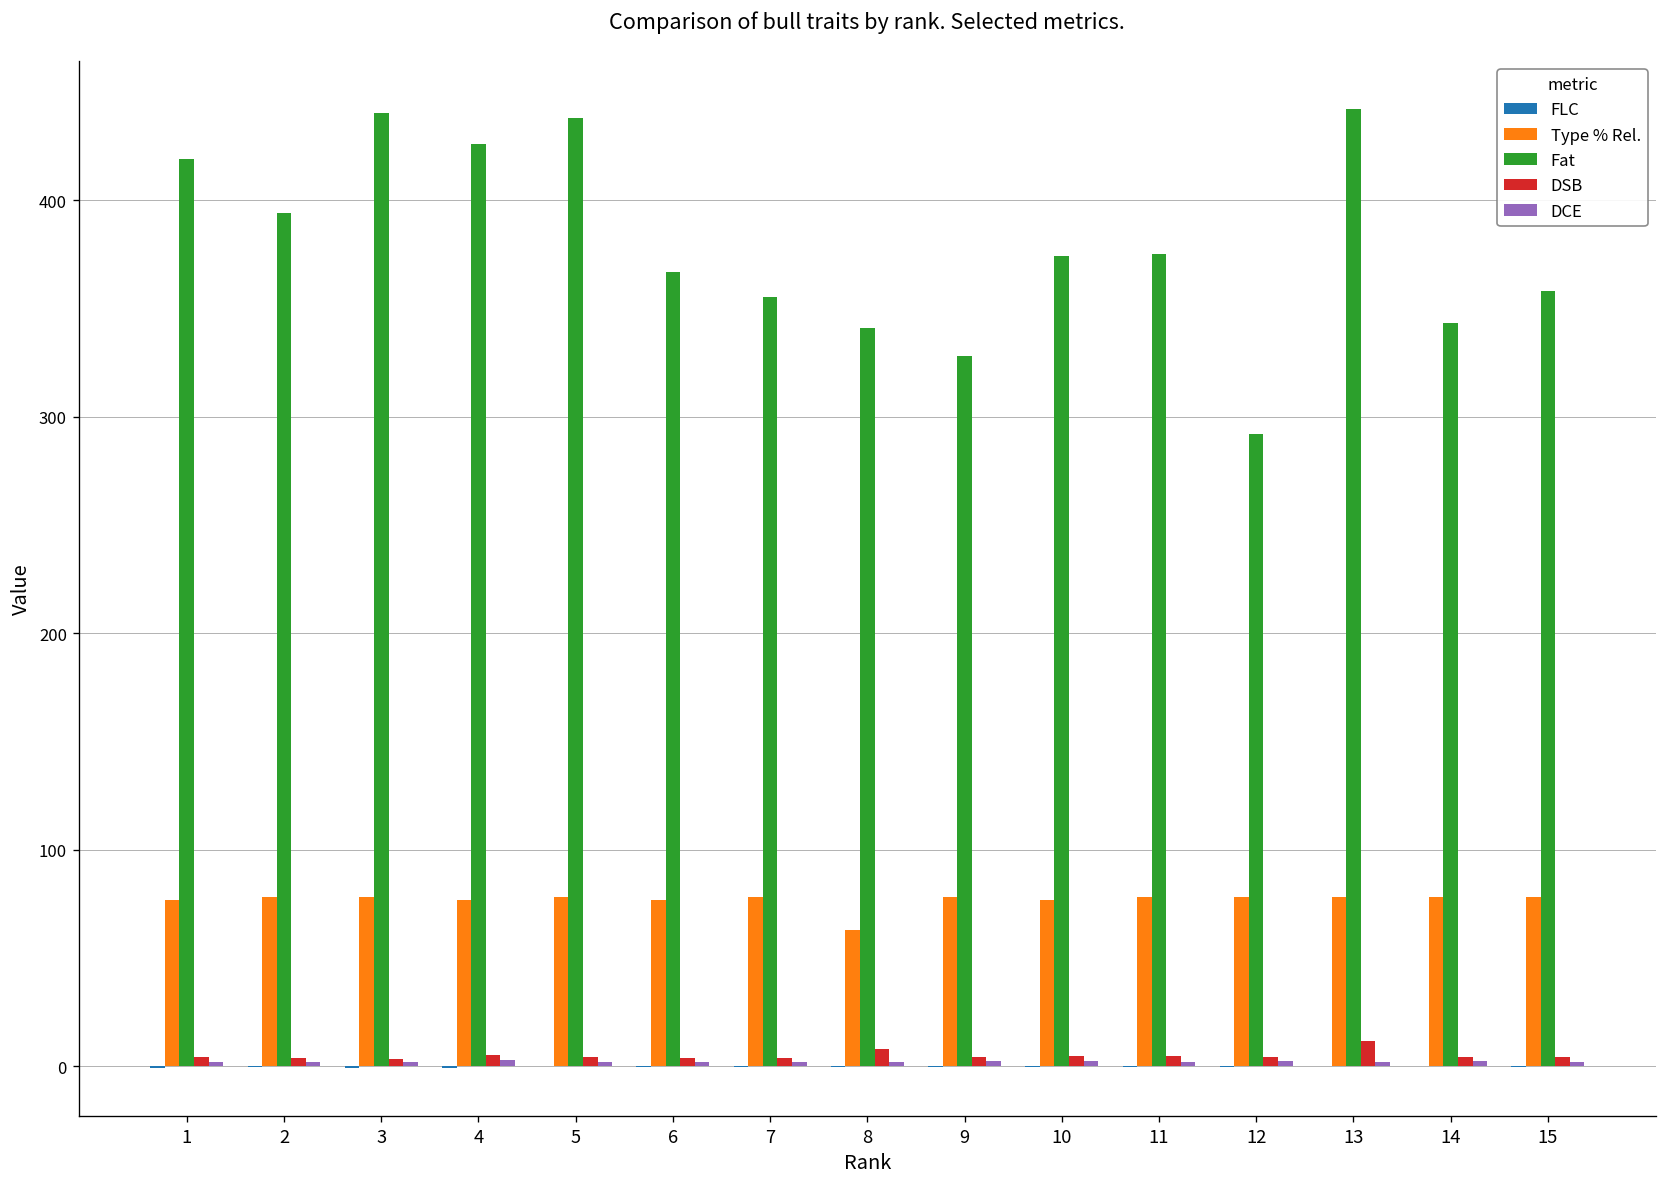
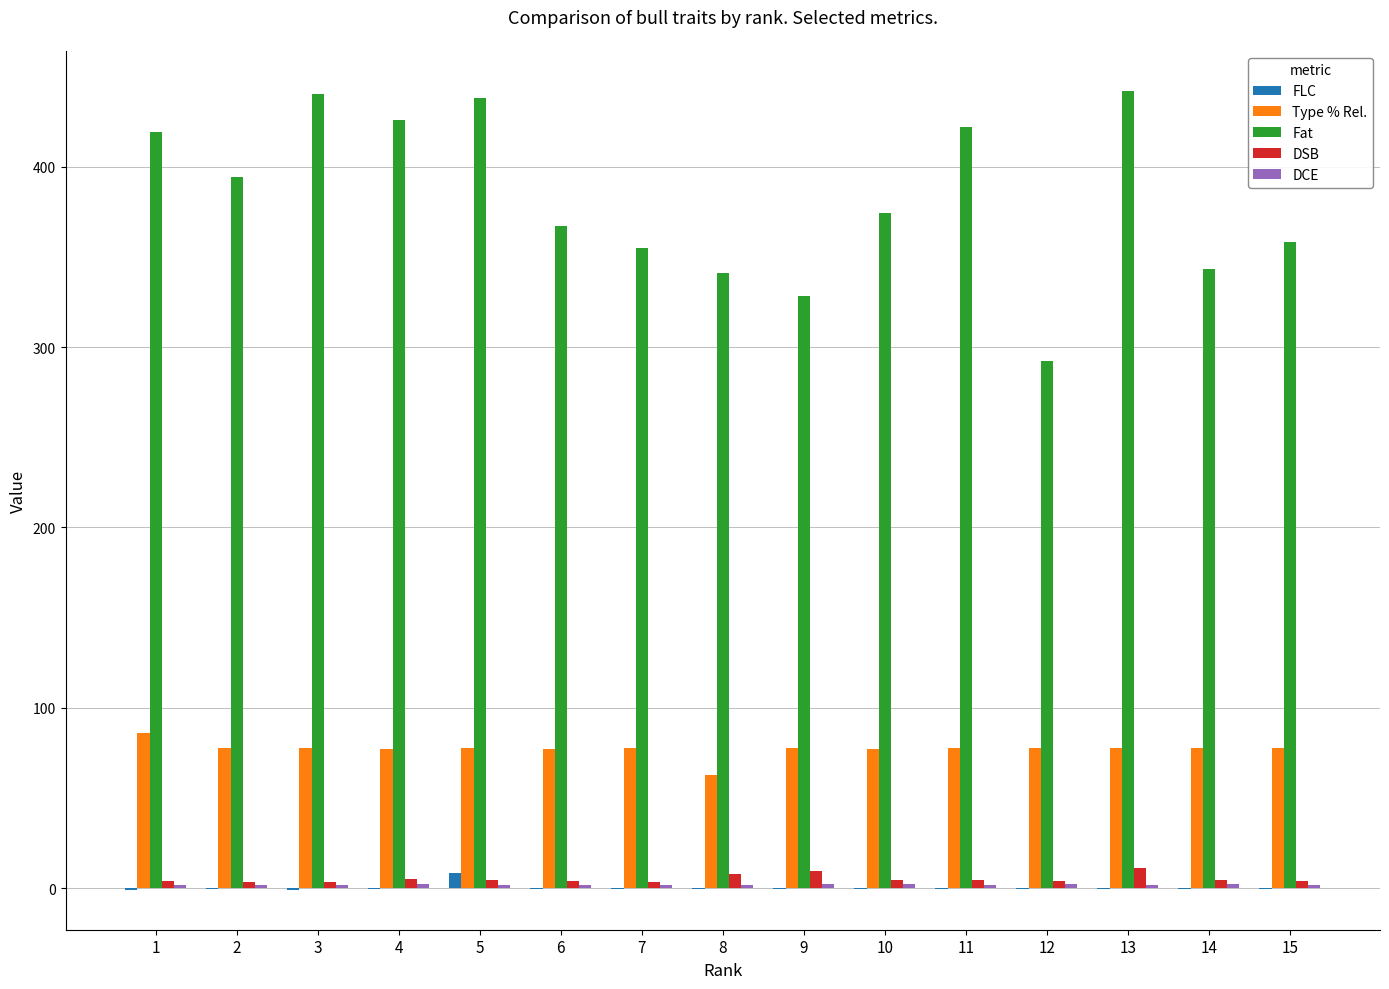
  {
    "FLC": {
-     "5": 0
+     "5": 9
    },
    "Type % Rel.": {
-     "1": 77,
+     "1": 86,
      "2": 78,
      "3": 78,
      "4": 77,
      "5": 78,
      "6": 77,
      "7": 78,
      "8": 63,
      "9": 78,
      "10": 77,
      "11": 78,
      "12": 78,
      "13": 78,
      "14": 78,
      "15": 78
    },
    "Fat": {
      "1": 419,
      "2": 394,
      "3": 440,
      "4": 426,
      "5": 438,
      "6": 367,
      "7": 355,
      "8": 341,
      "9": 328,
      "10": 374,
-     "11": 375,
+     "11": 422,
      "12": 292,
      "13": 442,
      "14": 343,
      "15": 358
    },
    "DSB": {
      "1": 4,
      "2": 4,
      "3": 4,
      "4": 5,
      "5": 5,
      "6": 4,
      "7": 4,
      "8": 8,
-     "9": 4,
+     "9": 10,
      "10": 5,
      "11": 5,
      "12": 4,
      "13": 12,
      "14": 4,
      "15": 4
    },
    "DCE": {
      "1": 2,
      "2": 2,
      "3": 2,
      "4": 3,
      "5": 2,
      "6": 2,
      "7": 2,
      "8": 2,
      "9": 2,
      "10": 2,
      "11": 2,
      "12": 2,
      "13": 2,
      "14": 3,
      "15": 2
    }
  }
